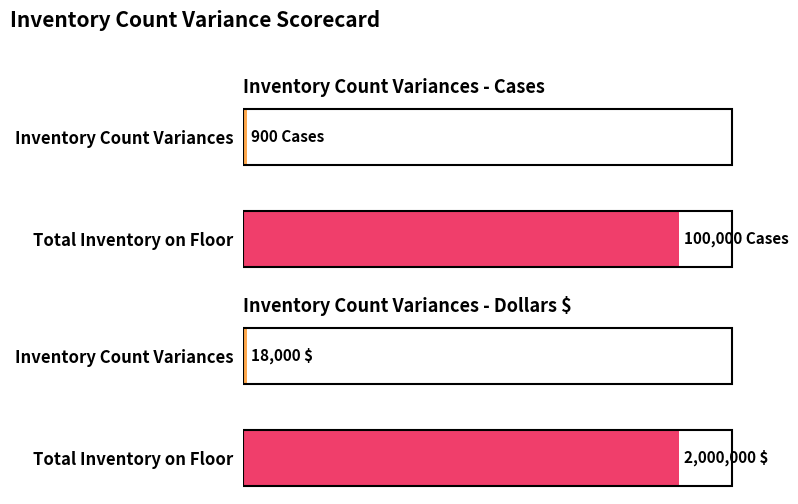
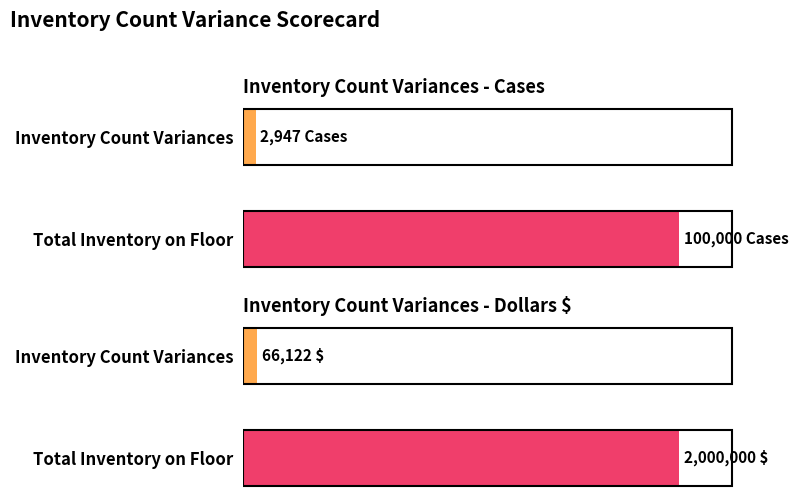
  {
    "Inventory Count Variances - Cases": {
-     "Inventory Count Variances": "900",
+     "Inventory Count Variances": "2,947",
      "Total Inventory on Floor": "100,000"
    },
    "Inventory Count Variances - Dollars $": {
-     "Inventory Count Variances": "18,000",
+     "Inventory Count Variances": "66,122",
      "Total Inventory on Floor": "2,000,000"
    }
  }
